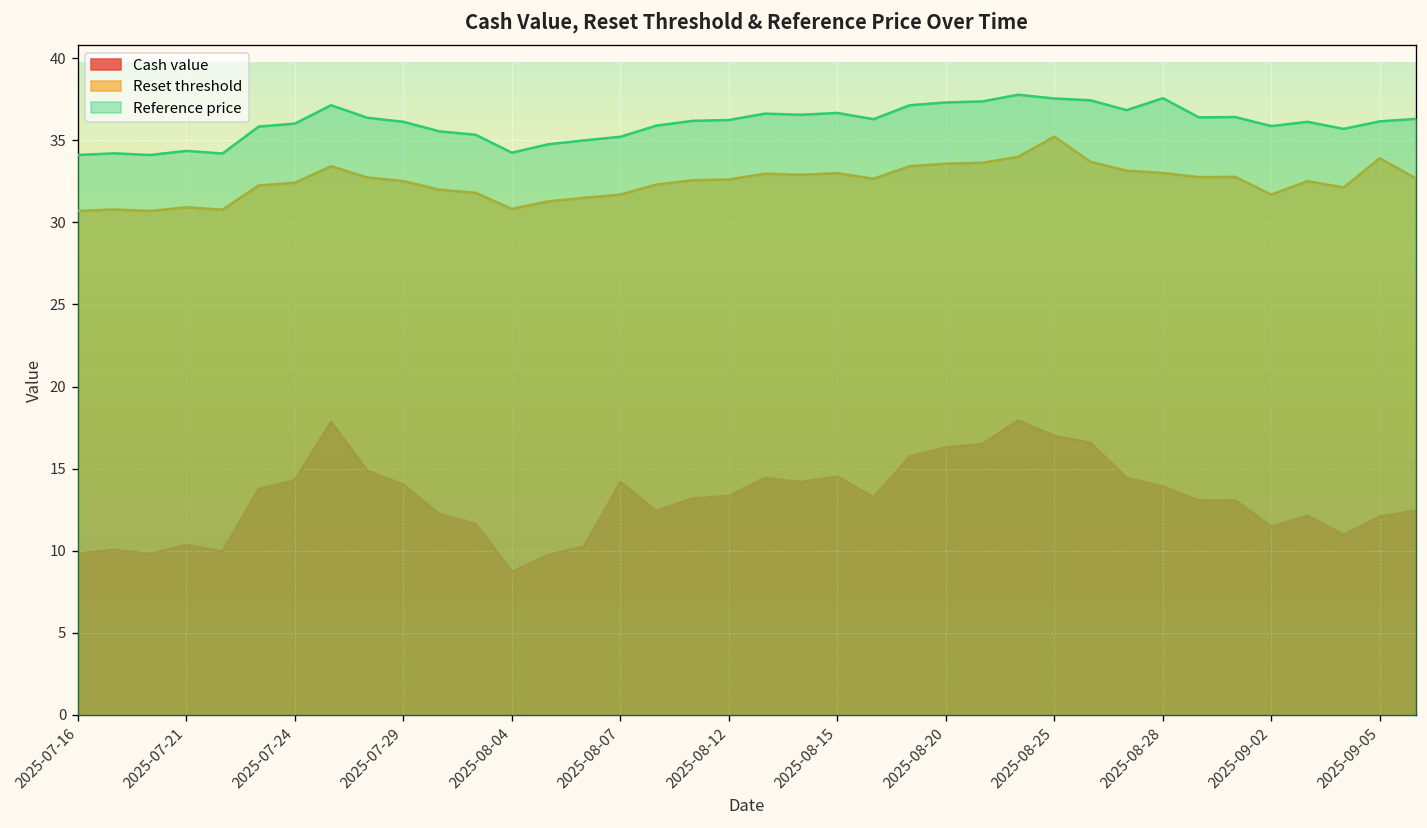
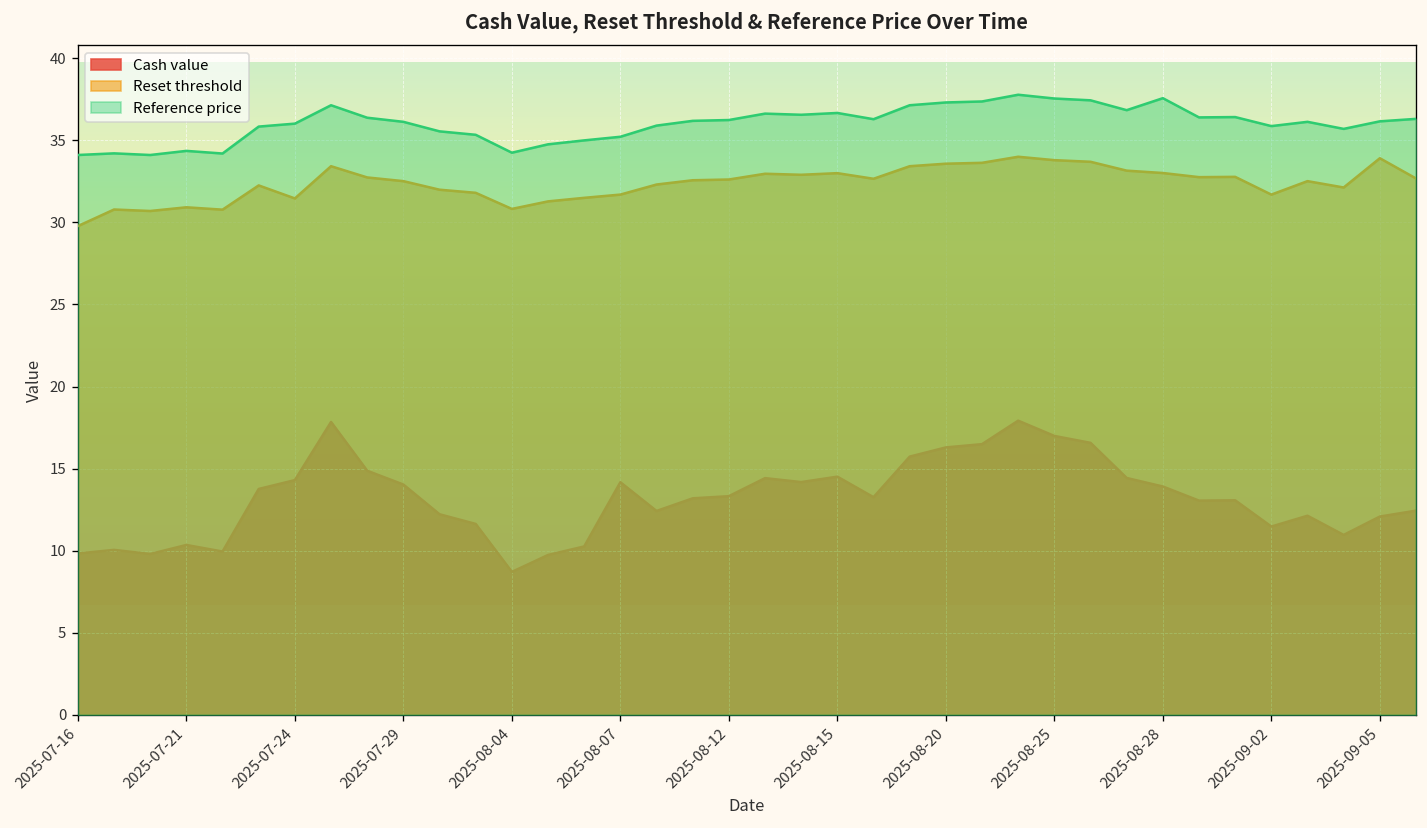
  {
    "Cash value": {
      "2025-07-16": 9.8,
      "2025-07-21": 10.4,
      "2025-07-24": 14.3,
      "2025-07-29": 14.0,
      "2025-08-04": 8.7,
      "2025-08-07": 14.2,
      "2025-08-12": 13.3,
      "2025-08-15": 14.5,
      "2025-08-20": 16.3,
      "2025-08-25": 17.0,
      "2025-08-28": 13.9,
      "2025-09-02": 11.5,
      "2025-09-05": 12.1
    },
    "Reset threshold": {
-     "2025-07-16": 30.7,
+     "2025-07-16": 29.8,
      "2025-07-21": 30.9,
-     "2025-07-24": 32.4,
+     "2025-07-24": 31.5,
      "2025-07-29": 32.5,
      "2025-08-04": 30.8,
      "2025-08-07": 31.7,
      "2025-08-12": 32.6,
      "2025-08-15": 33.0,
      "2025-08-20": 33.6,
-     "2025-08-25": 35.2,
+     "2025-08-25": 33.8,
      "2025-08-28": 33.0,
      "2025-09-02": 31.7,
      "2025-09-05": 33.9
    },
    "Reference price": {
      "2025-07-16": 34.1,
      "2025-07-21": 34.4,
      "2025-07-24": 36.0,
      "2025-07-29": 36.1,
      "2025-08-04": 34.2,
      "2025-08-07": 35.2,
      "2025-08-12": 36.2,
      "2025-08-15": 36.7,
      "2025-08-20": 37.3,
      "2025-08-25": 37.5,
      "2025-08-28": 37.6,
      "2025-09-02": 35.9,
      "2025-09-05": 36.2
    }
  }
